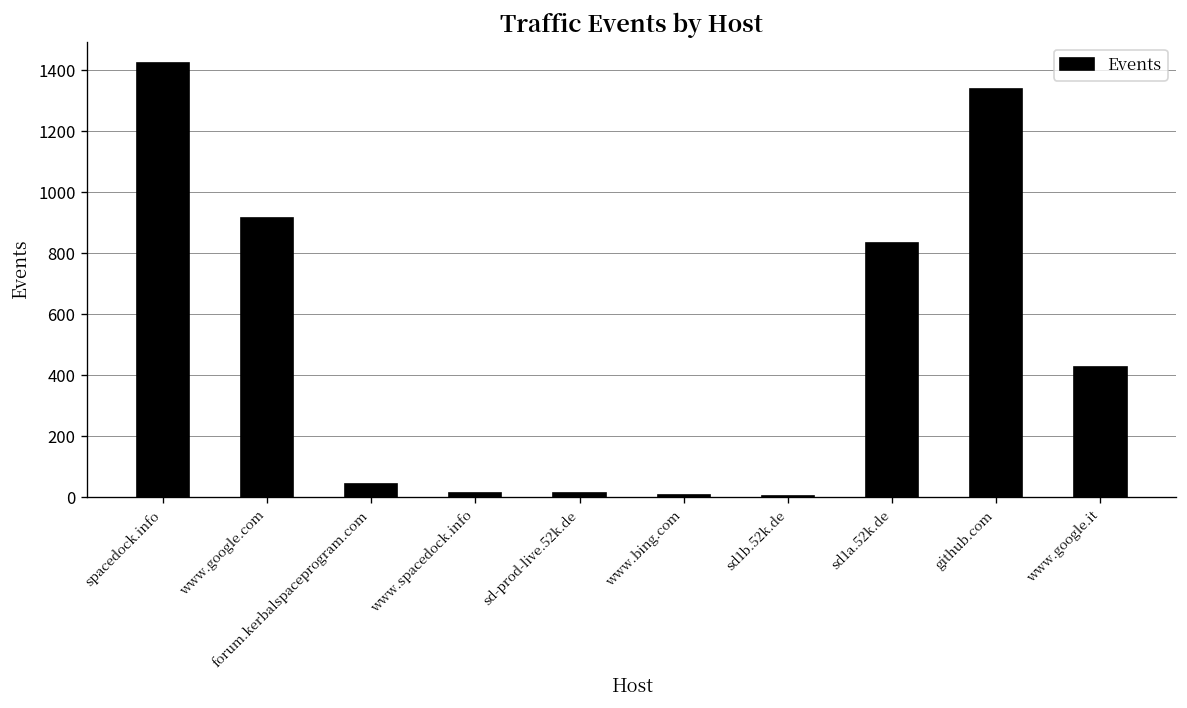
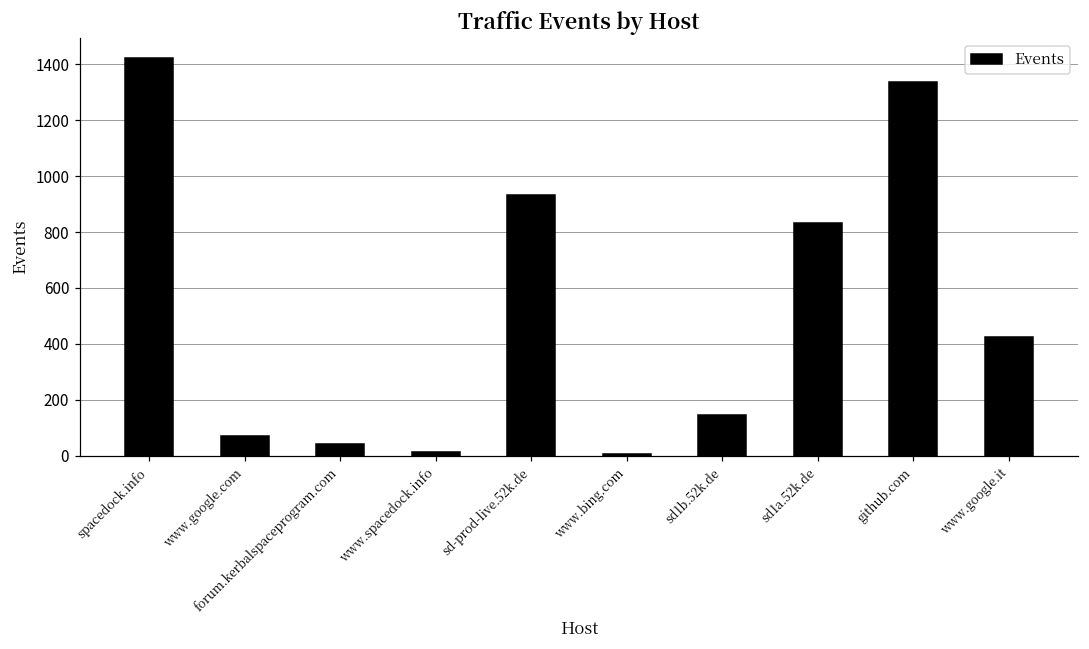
  {
    "spacedock.info": 1420,
-   "www.google.com": 920,
+   "www.google.com": 70,
    "forum.kerbalspaceprogram.com": 40,
    "www.spacedock.info": 10,
-   "sd-prod-live.52k.de": 10,
-   "sd1b.52k.de": 10,
+   "sd-prod-live.52k.de": 930,
+   "sd1b.52k.de": 140,
    "sd1a.52k.de": 830,
    "github.com": 1340,
    "www.google.it": 430
  }
